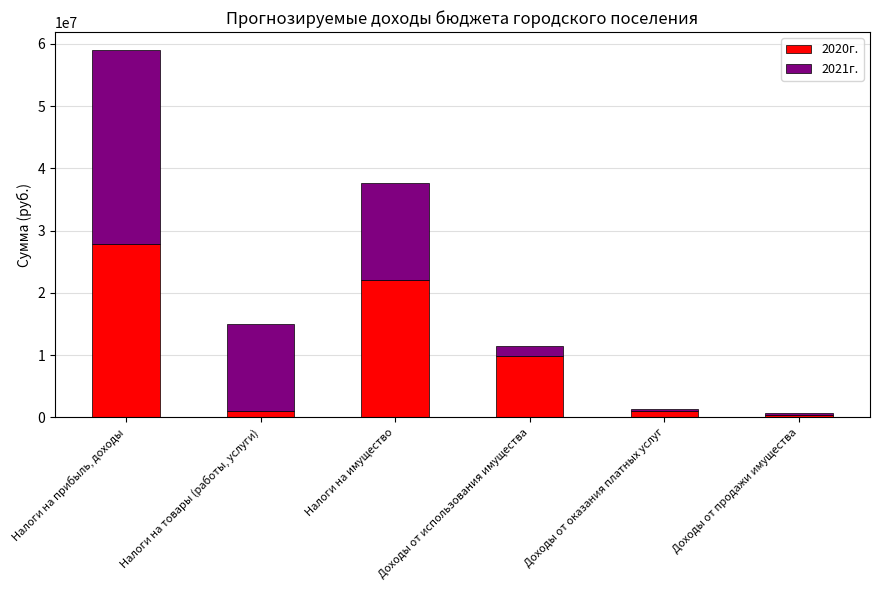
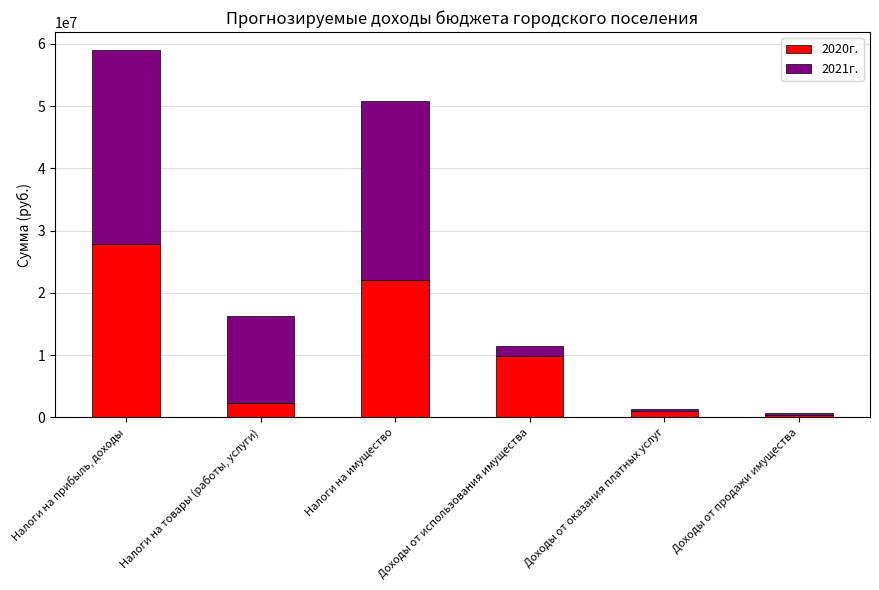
  {
    "2020г.": {
      "Налоги на прибыль, доходы": 28000000,
-     "Налоги на товары (работы, услуги)": 1000000,
+     "Налоги на товары (работы, услуги)": 2000000,
      "Налоги на имущество": 22000000,
      "Доходы от использования имущества": 10000000,
      "Доходы от оказания платных услуг": 1000000
    },
    "2021г.": {
      "Налоги на прибыль, доходы": 31000000,
      "Налоги на товары (работы, услуги)": 14000000,
-     "Налоги на имущество": 16000000,
+     "Налоги на имущество": 29000000,
      "Доходы от использования имущества": 2000000
    }
  }
